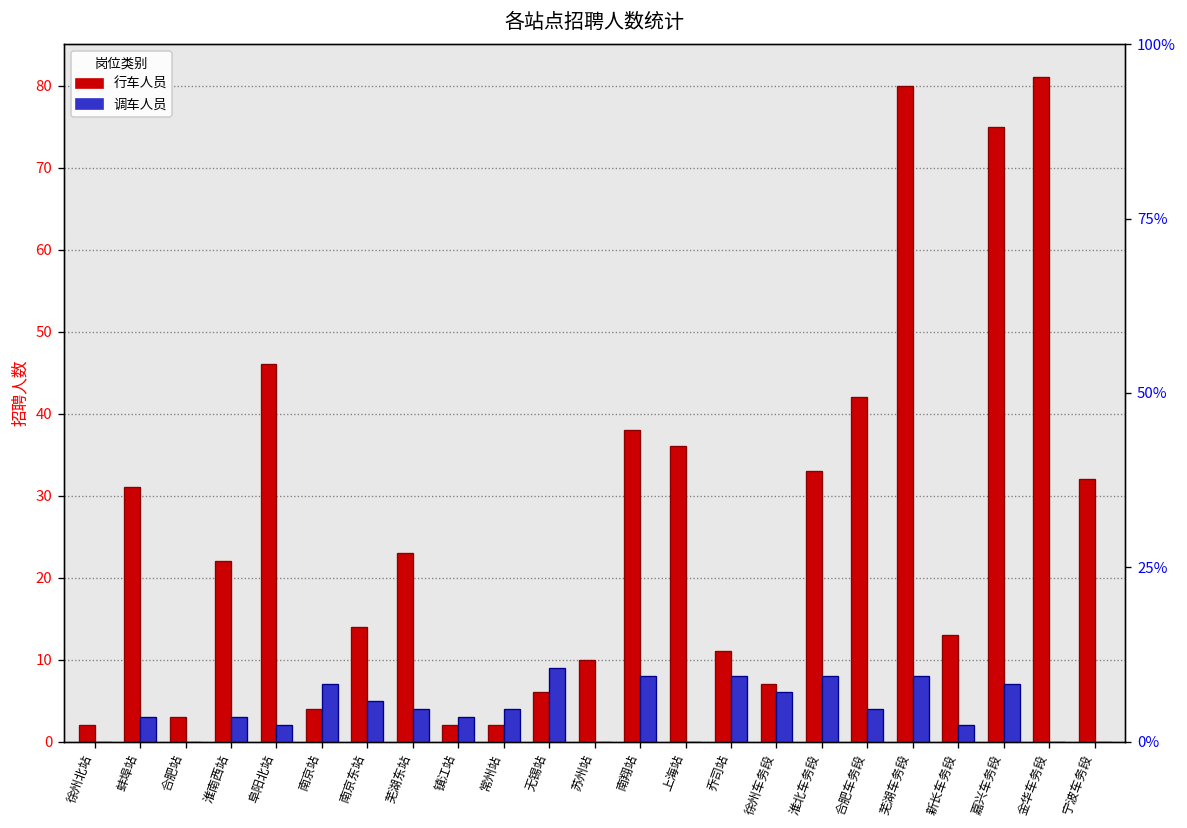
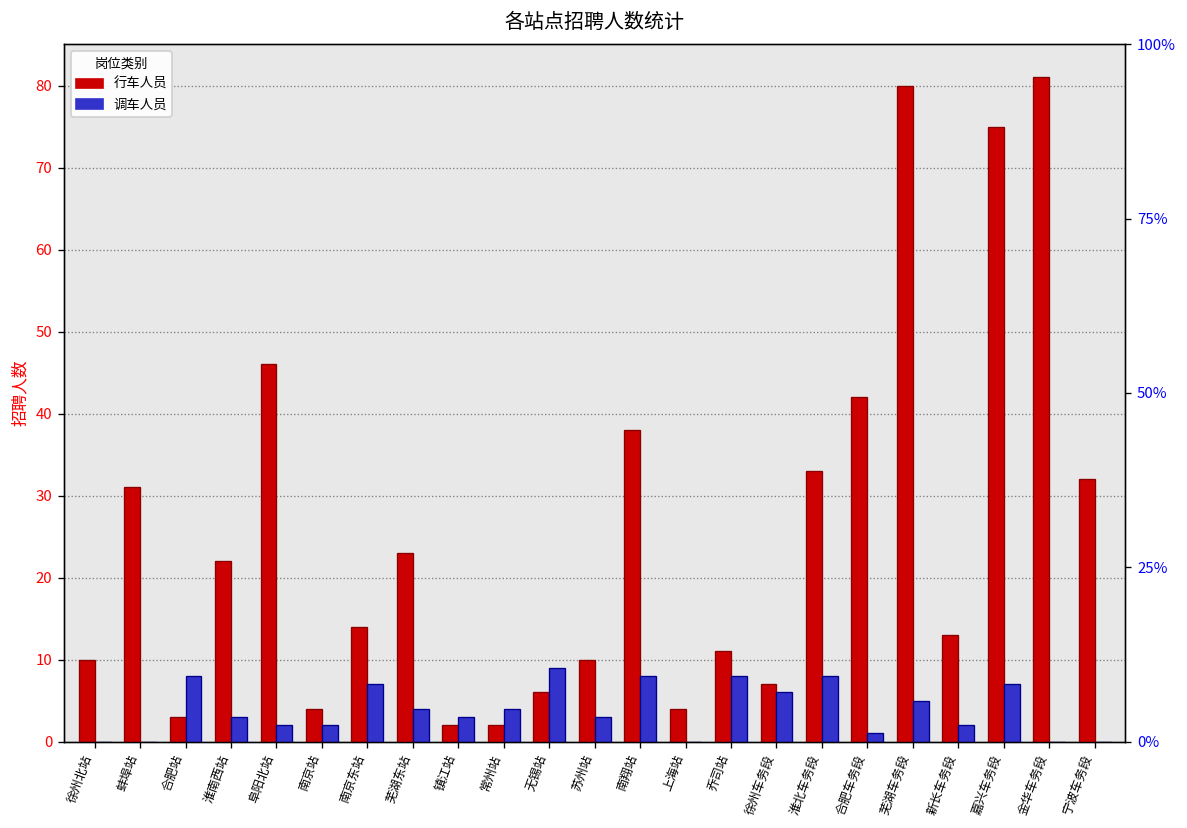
  {
    "行车人员": {
-     "徐州北站": 2,
+     "徐州北站": 10,
      "蚌埠站": 31,
      "合肥站": 3,
      "淮南西站": 22,
      "阜阳北站": 46,
      "南京站": 4,
      "南京东站": 14,
      "芜湖东站": 23,
      "镇江站": 2,
      "常州站": 2,
      "无锡站": 6,
      "苏州站": 10,
      "南翔站": 38,
-     "上海站": 36,
+     "上海站": 4,
      "乔司站": 11,
      "徐州车务段": 7,
      "淮北车务段": 33,
      "合肥车务段": 42,
      "芜湖车务段": 80,
      "新长车务段": 13,
      "嘉兴车务段": 75,
      "金华车务段": 81,
      "宁波车务段": 32
    },
    "调车人员": {
      "徐州北站": 0,
-     "蚌埠站": 3,
-     "合肥站": 0,
+     "蚌埠站": 0,
+     "合肥站": 8,
      "淮南西站": 3,
      "阜阳北站": 2,
-     "南京站": 7,
-     "南京东站": 5,
+     "南京站": 2,
+     "南京东站": 7,
      "芜湖东站": 4,
      "镇江站": 3,
      "常州站": 4,
      "无锡站": 9,
-     "苏州站": 0,
+     "苏州站": 3,
      "南翔站": 8,
      "上海站": 0,
      "乔司站": 8,
      "徐州车务段": 6,
      "淮北车务段": 8,
-     "合肥车务段": 4,
-     "芜湖车务段": 8,
+     "合肥车务段": 1,
+     "芜湖车务段": 5,
      "新长车务段": 2,
      "嘉兴车务段": 7,
      "金华车务段": 0,
      "宁波车务段": 0
    }
  }
